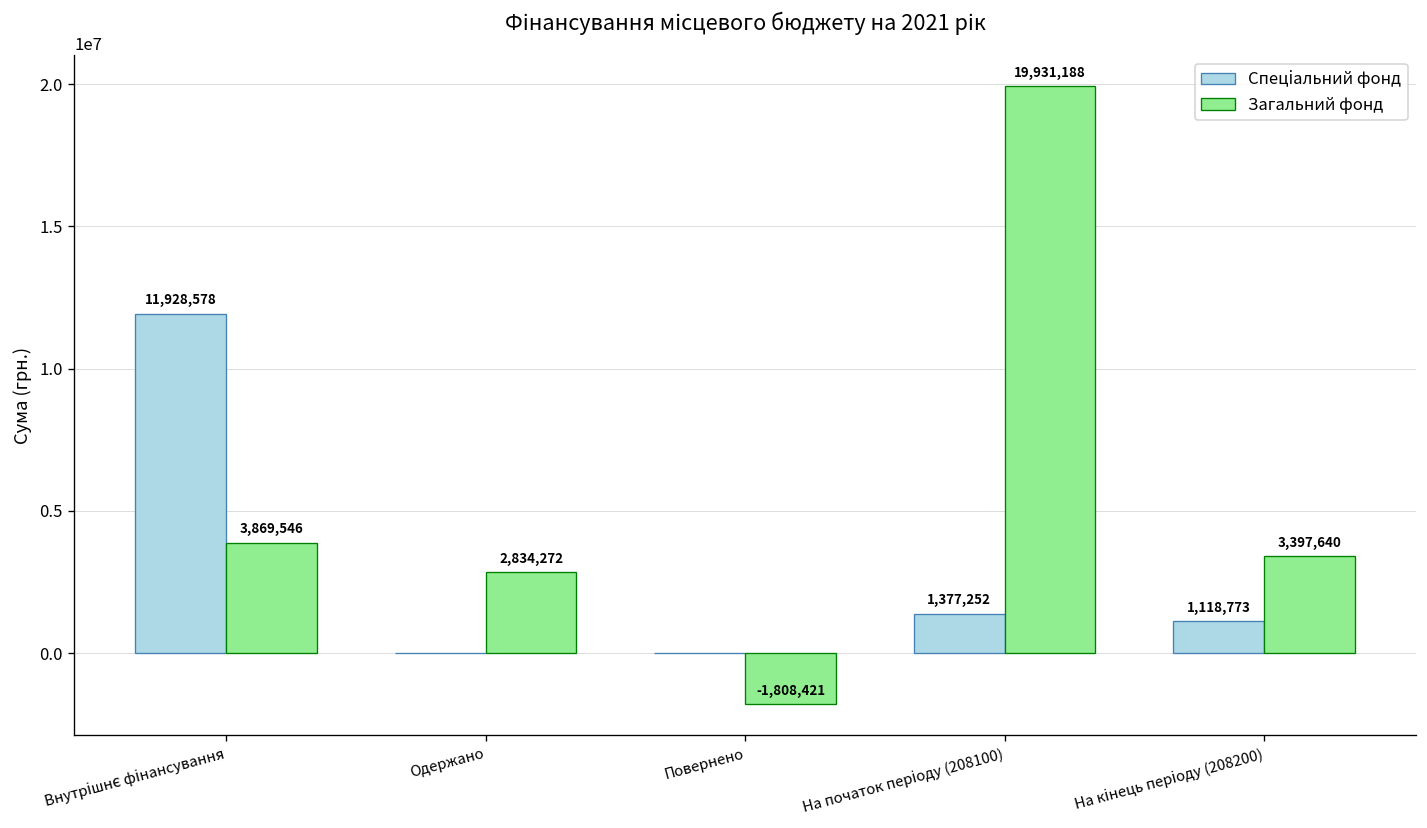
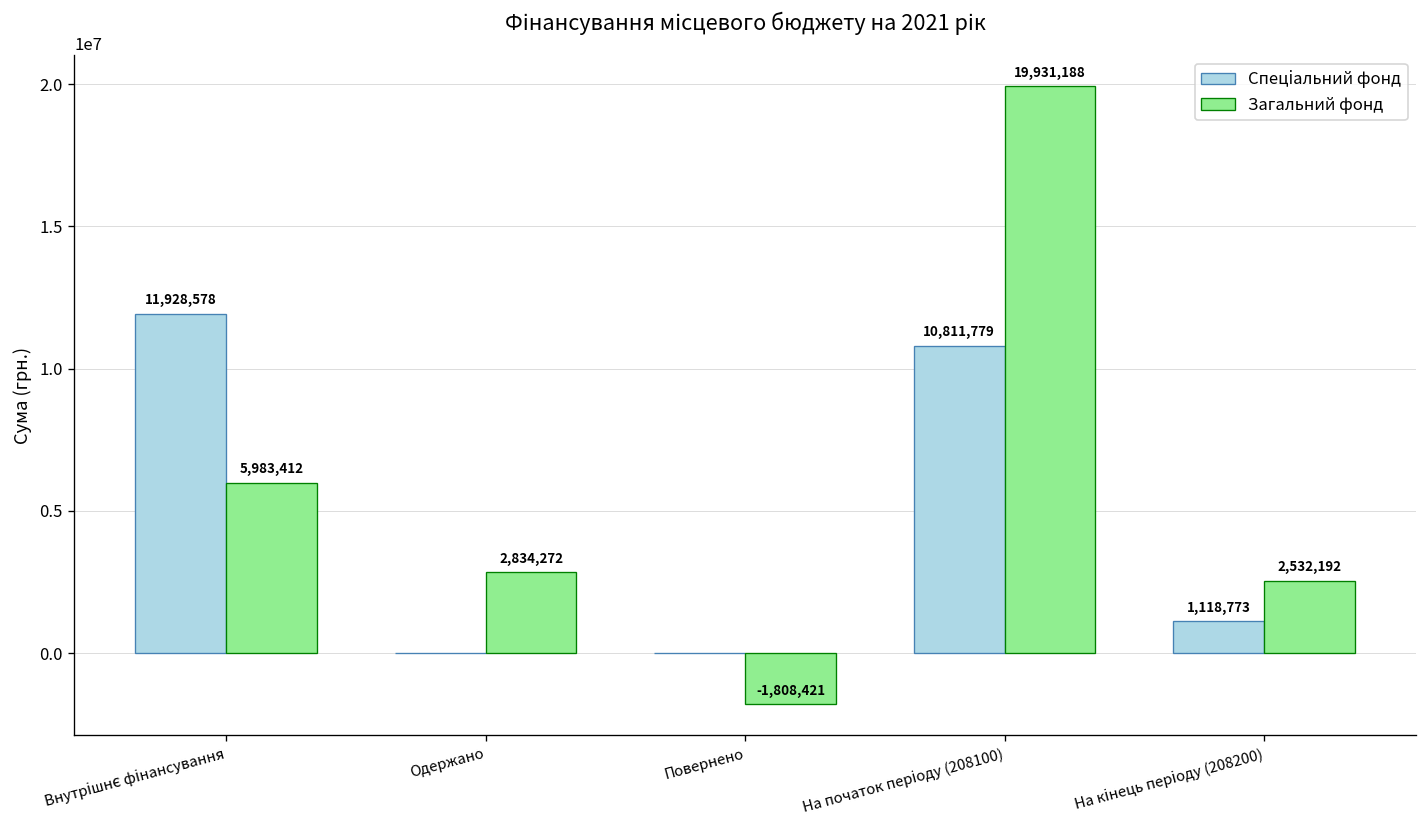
  {
    "Спеціальний фонд": {
      "Внутрішнє фінансування": "11,928,578",
-     "На початок періоду (208100)": "1,377,252",
+     "На початок періоду (208100)": "10,811,779",
      "На кінець періоду (208200)": "1,118,773"
    },
    "Загальний фонд": {
-     "Внутрішнє фінансування": "3,869,546",
+     "Внутрішнє фінансування": "5,983,412",
      "Одержано": "2,834,272",
      "Повернено": "-1,808,421",
      "На початок періоду (208100)": "19,931,188",
-     "На кінець періоду (208200)": "3,397,640"
+     "На кінець періоду (208200)": "2,532,192"
    }
  }
